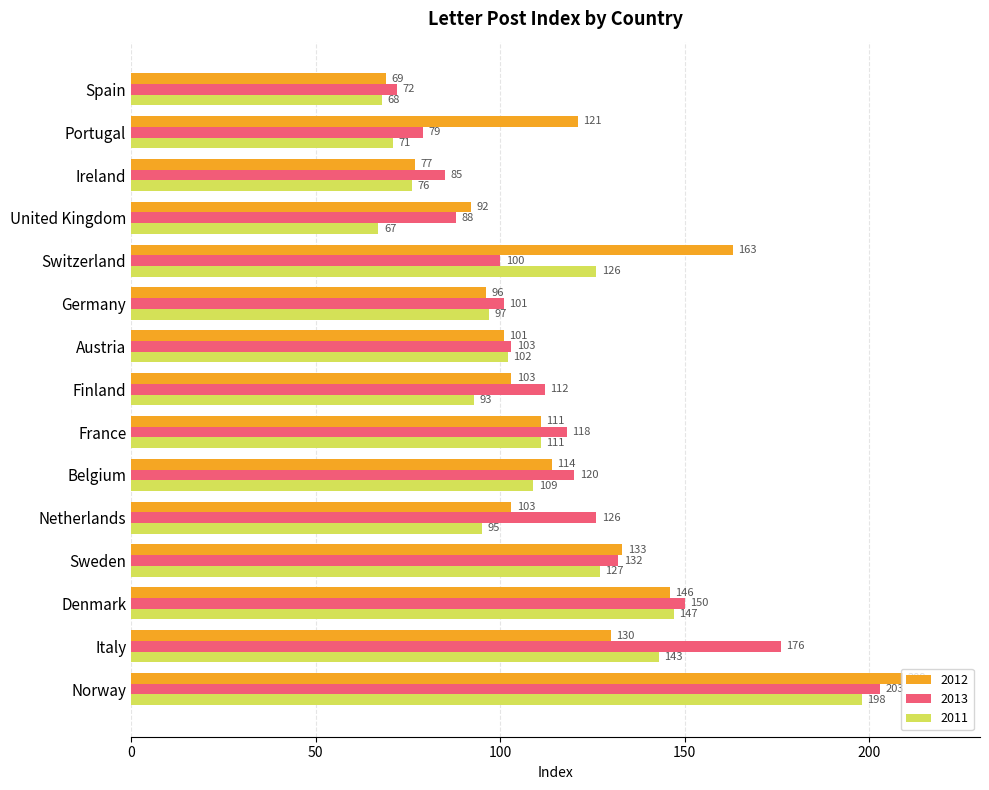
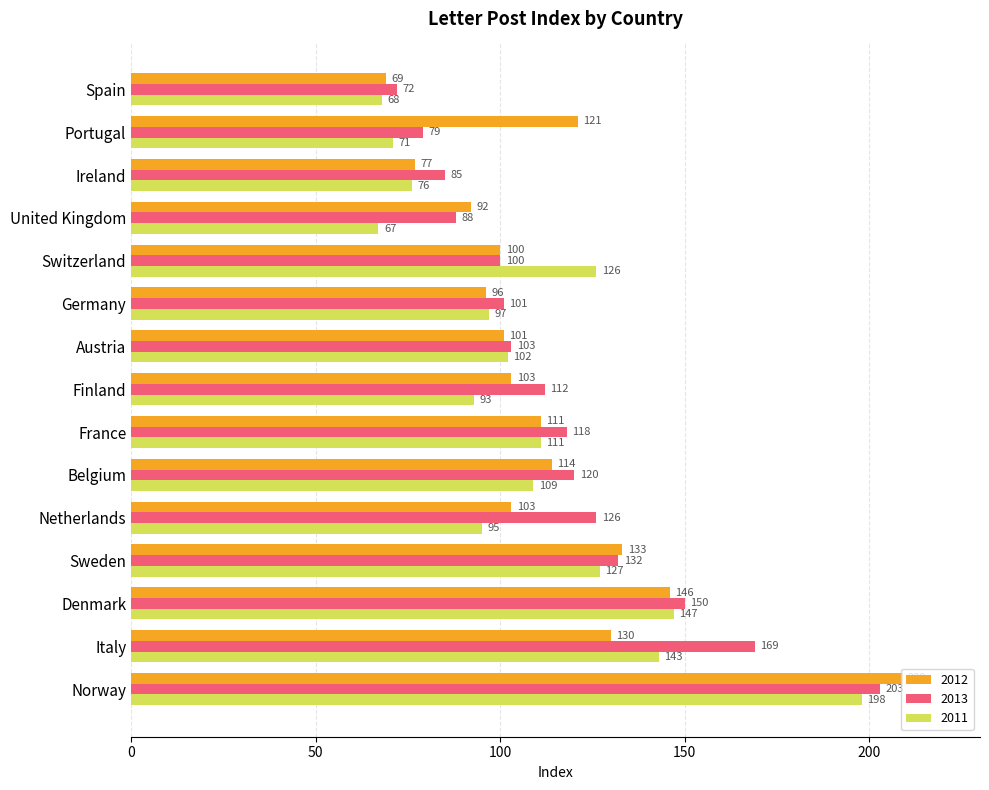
  {
    "2012": {
      "Spain": 69,
      "Portugal": 121,
      "Ireland": 77,
      "United Kingdom": 92,
-     "Switzerland": 163,
+     "Switzerland": 100,
      "Germany": 96,
      "Austria": 101,
      "Finland": 103,
      "France": 111,
      "Belgium": 114,
      "Netherlands": 103,
      "Sweden": 133,
      "Denmark": 146,
      "Italy": 130
    },
    "2013": {
      "Spain": 72,
      "Portugal": 79,
      "Ireland": 85,
      "United Kingdom": 88,
      "Switzerland": 100,
      "Germany": 101,
      "Austria": 103,
      "Finland": 112,
      "France": 118,
      "Belgium": 120,
      "Netherlands": 126,
      "Sweden": 132,
      "Denmark": 150,
-     "Italy": 176
+     "Italy": 169
    },
    "2011": {
      "Spain": 68,
      "Portugal": 71,
      "Ireland": 76,
      "United Kingdom": 67,
      "Switzerland": 126,
      "Germany": 97,
      "Austria": 102,
      "Finland": 93,
      "France": 111,
      "Belgium": 109,
      "Netherlands": 95,
      "Sweden": 127,
      "Denmark": 147,
      "Italy": 143,
      "Norway": 198
    }
  }
